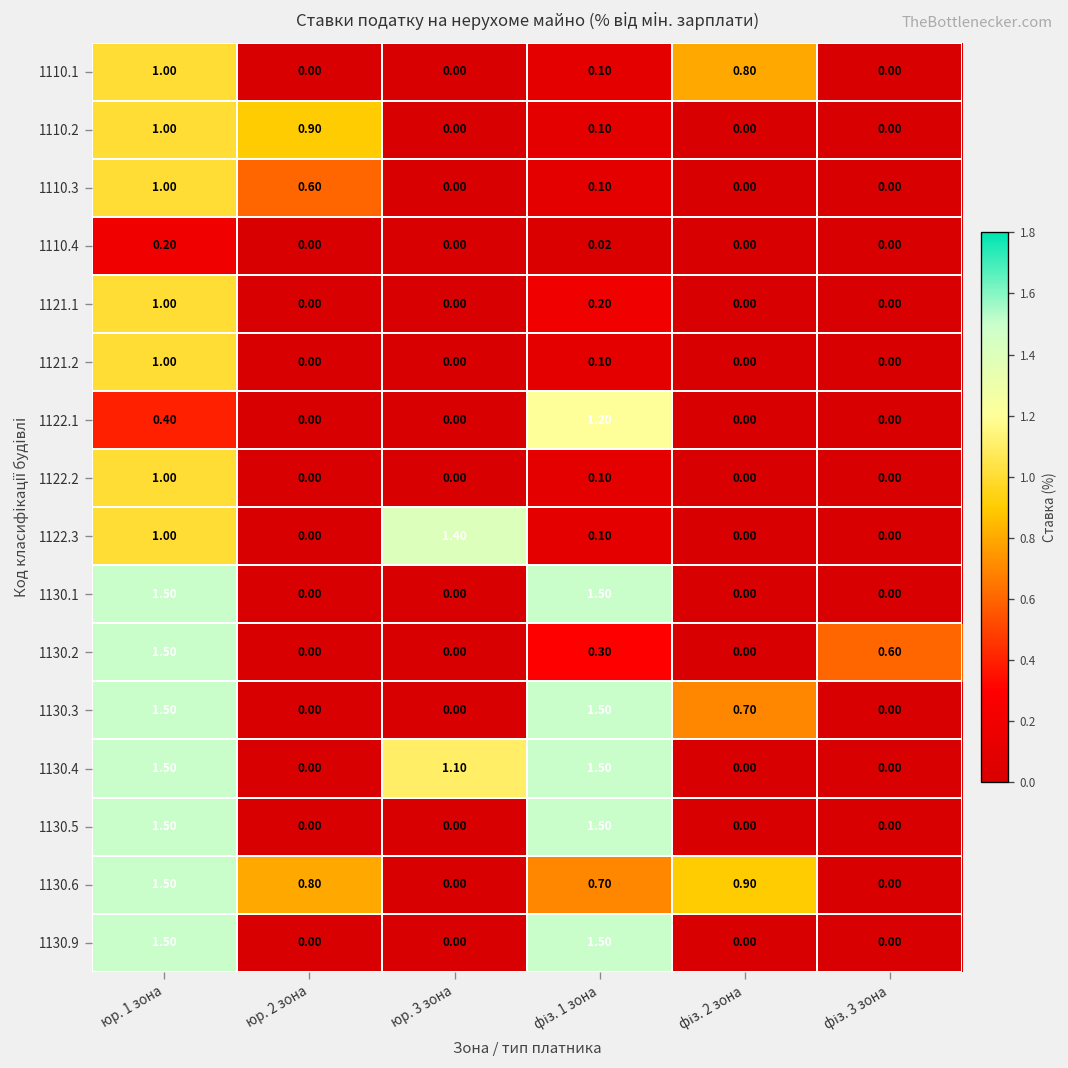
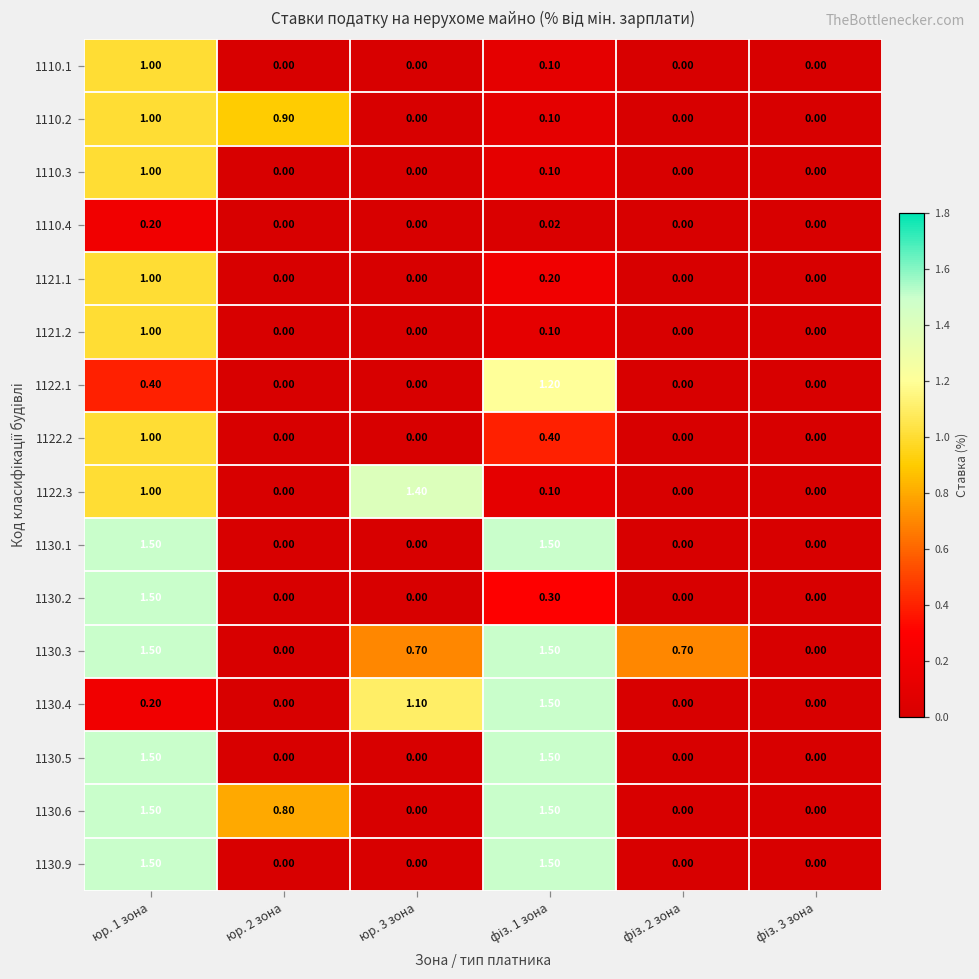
  {
    "1110.1": {
      "юр. 1 зона": 1.00,
      "юр. 2 зона": 0.00,
      "юр. 3 зона": 0.00,
      "фіз. 1 зона": 0.10,
-     "фіз. 2 зона": 0.80,
+     "фіз. 2 зона": 0.00,
      "фіз. 3 зона": 0.00
    },
    "1110.2": {
      "юр. 1 зона": 1.00,
      "юр. 2 зона": 0.90,
      "юр. 3 зона": 0.00,
      "фіз. 1 зона": 0.10,
      "фіз. 2 зона": 0.00,
      "фіз. 3 зона": 0.00
    },
    "1110.3": {
      "юр. 1 зона": 1.00,
-     "юр. 2 зона": 0.60,
+     "юр. 2 зона": 0.00,
      "юр. 3 зона": 0.00,
      "фіз. 1 зона": 0.10,
      "фіз. 2 зона": 0.00,
      "фіз. 3 зона": 0.00
    },
    "1110.4": {
      "юр. 1 зона": 0.20,
      "юр. 2 зона": 0.00,
      "юр. 3 зона": 0.00,
      "фіз. 1 зона": 0.02,
      "фіз. 2 зона": 0.00,
      "фіз. 3 зона": 0.00
    },
    "1121.1": {
      "юр. 1 зона": 1.00,
      "юр. 2 зона": 0.00,
      "юр. 3 зона": 0.00,
      "фіз. 1 зона": 0.20,
      "фіз. 2 зона": 0.00,
      "фіз. 3 зона": 0.00
    },
    "1121.2": {
      "юр. 1 зона": 1.00,
      "юр. 2 зона": 0.00,
      "юр. 3 зона": 0.00,
      "фіз. 1 зона": 0.10,
      "фіз. 2 зона": 0.00,
      "фіз. 3 зона": 0.00
    },
    "1122.1": {
      "юр. 1 зона": 0.40,
      "юр. 2 зона": 0.00,
      "юр. 3 зона": 0.00,
      "фіз. 1 зона": 1.20,
      "фіз. 2 зона": 0.00,
      "фіз. 3 зона": 0.00
    },
    "1122.2": {
      "юр. 1 зона": 1.00,
      "юр. 2 зона": 0.00,
      "юр. 3 зона": 0.00,
-     "фіз. 1 зона": 0.10,
+     "фіз. 1 зона": 0.40,
      "фіз. 2 зона": 0.00,
      "фіз. 3 зона": 0.00
    },
    "1122.3": {
      "юр. 1 зона": 1.00,
      "юр. 2 зона": 0.00,
      "юр. 3 зона": 1.40,
      "фіз. 1 зона": 0.10,
      "фіз. 2 зона": 0.00,
      "фіз. 3 зона": 0.00
    },
    "1130.1": {
      "юр. 1 зона": 1.50,
      "юр. 2 зона": 0.00,
      "юр. 3 зона": 0.00,
      "фіз. 1 зона": 1.50,
      "фіз. 2 зона": 0.00,
      "фіз. 3 зона": 0.00
    },
    "1130.2": {
      "юр. 1 зона": 1.50,
      "юр. 2 зона": 0.00,
      "юр. 3 зона": 0.00,
      "фіз. 1 зона": 0.30,
      "фіз. 2 зона": 0.00,
-     "фіз. 3 зона": 0.60
+     "фіз. 3 зона": 0.00
    },
    "1130.3": {
      "юр. 1 зона": 1.50,
      "юр. 2 зона": 0.00,
-     "юр. 3 зона": 0.00,
+     "юр. 3 зона": 0.70,
      "фіз. 1 зона": 1.50,
      "фіз. 2 зона": 0.70,
      "фіз. 3 зона": 0.00
    },
    "1130.4": {
-     "юр. 1 зона": 1.50,
+     "юр. 1 зона": 0.20,
      "юр. 2 зона": 0.00,
      "юр. 3 зона": 1.10,
      "фіз. 1 зона": 1.50,
      "фіз. 2 зона": 0.00,
      "фіз. 3 зона": 0.00
    },
    "1130.5": {
      "юр. 1 зона": 1.50,
      "юр. 2 зона": 0.00,
      "юр. 3 зона": 0.00,
      "фіз. 1 зона": 1.50,
      "фіз. 2 зона": 0.00,
      "фіз. 3 зона": 0.00
    },
    "1130.6": {
      "юр. 1 зона": 1.50,
      "юр. 2 зона": 0.80,
      "юр. 3 зона": 0.00,
-     "фіз. 1 зона": 0.70,
-     "фіз. 2 зона": 0.90,
+     "фіз. 1 зона": 1.50,
+     "фіз. 2 зона": 0.00,
      "фіз. 3 зона": 0.00
    },
    "1130.9": {
      "юр. 1 зона": 1.50,
      "юр. 2 зона": 0.00,
      "юр. 3 зона": 0.00,
      "фіз. 1 зона": 1.50,
      "фіз. 2 зона": 0.00,
      "фіз. 3 зона": 0.00
    }
  }
